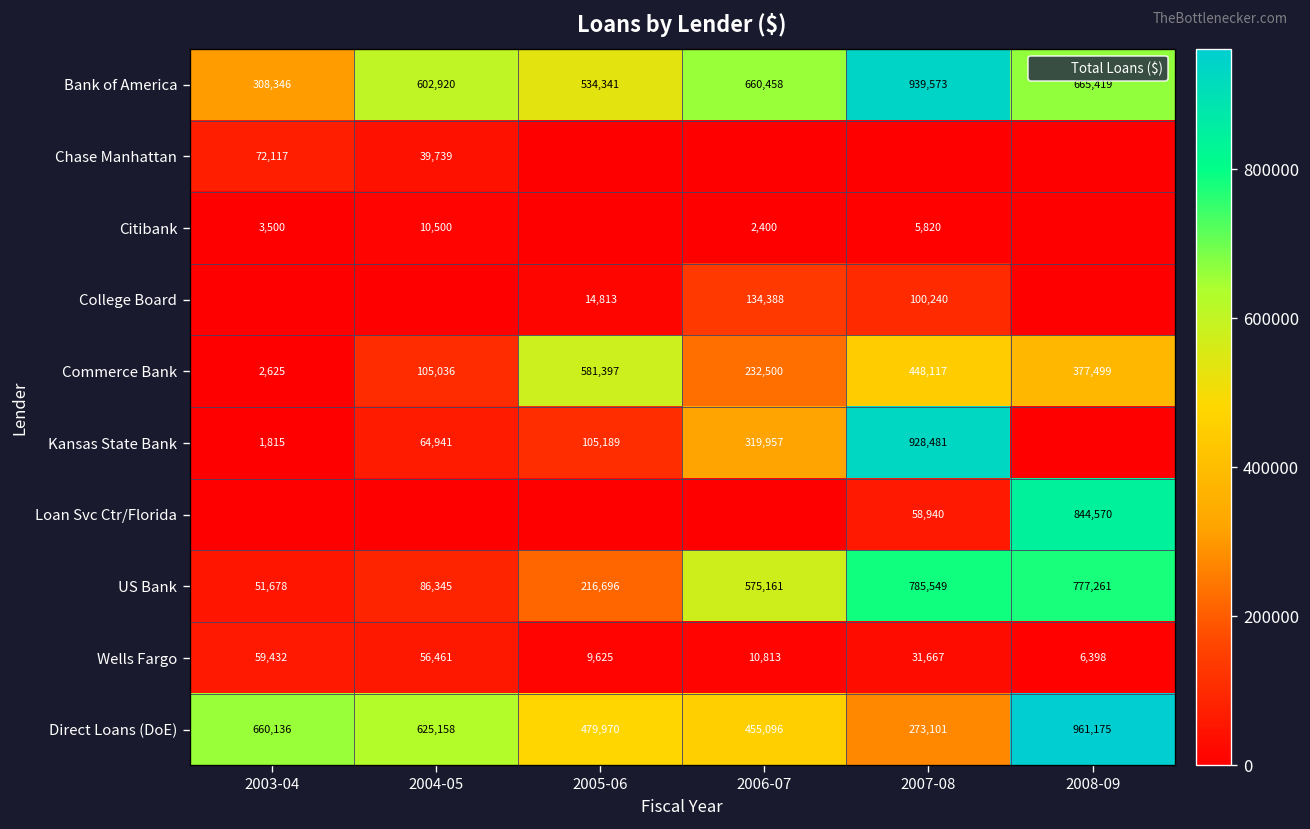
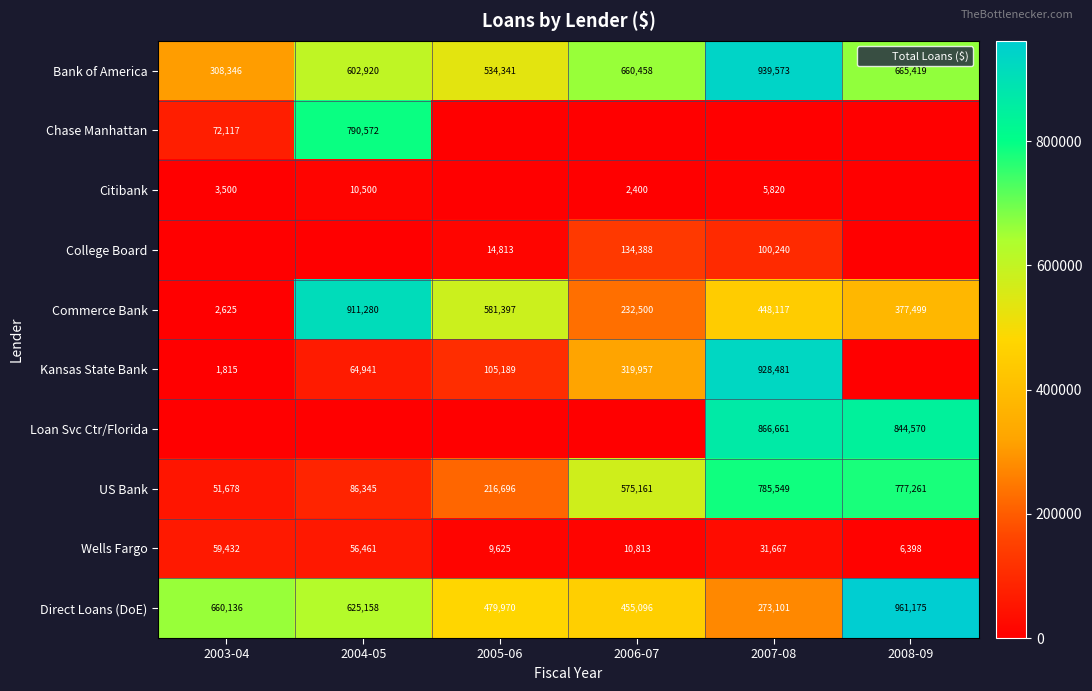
  {
    "Bank of America": {
      "2003-04": "308,346",
      "2004-05": "602,920",
      "2005-06": "534,341",
      "2006-07": "660,458",
      "2007-08": "939,573"
    },
    "Chase Manhattan": {
      "2003-04": "72,117",
-     "2004-05": "39,739"
+     "2004-05": "790,572"
    },
    "Citibank": {
      "2003-04": "3,500",
      "2004-05": "10,500",
      "2006-07": "2,400",
      "2007-08": "5,820"
    },
    "College Board": {
      "2005-06": "14,813",
      "2006-07": "134,388",
      "2007-08": "100,240"
    },
    "Commerce Bank": {
      "2003-04": "2,625",
-     "2004-05": "105,036",
+     "2004-05": "911,280",
      "2005-06": "581,397",
      "2006-07": "232,500",
      "2007-08": "448,117",
      "2008-09": "377,499"
    },
    "Kansas State Bank": {
      "2003-04": "1,815",
      "2004-05": "64,941",
      "2005-06": "105,189",
      "2006-07": "319,957",
      "2007-08": "928,481"
    },
    "Loan Svc Ctr/Florida": {
-     "2007-08": "58,940",
+     "2007-08": "866,661",
      "2008-09": "844,570"
    },
    "US Bank": {
      "2003-04": "51,678",
      "2004-05": "86,345",
      "2005-06": "216,696",
      "2006-07": "575,161",
      "2007-08": "785,549",
      "2008-09": "777,261"
    },
    "Wells Fargo": {
      "2003-04": "59,432",
      "2004-05": "56,461",
      "2005-06": "9,625",
      "2006-07": "10,813",
      "2007-08": "31,667",
      "2008-09": "6,398"
    },
    "Direct Loans (DoE)": {
      "2003-04": "660,136",
      "2004-05": "625,158",
      "2005-06": "479,970",
      "2006-07": "455,096",
      "2007-08": "273,101",
      "2008-09": "961,175"
    }
  }
